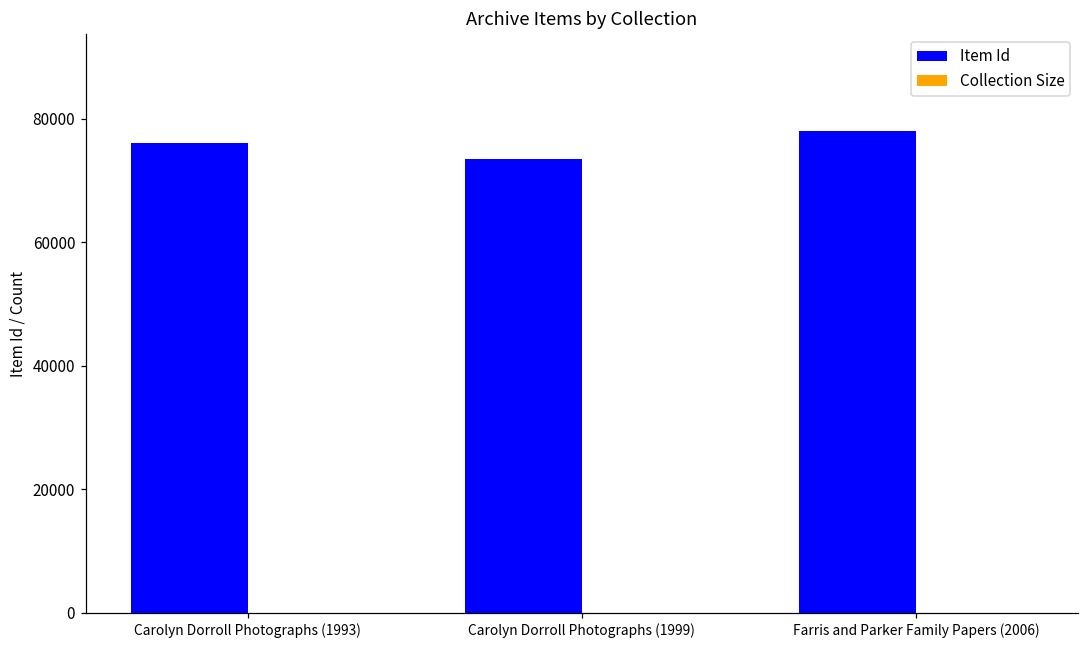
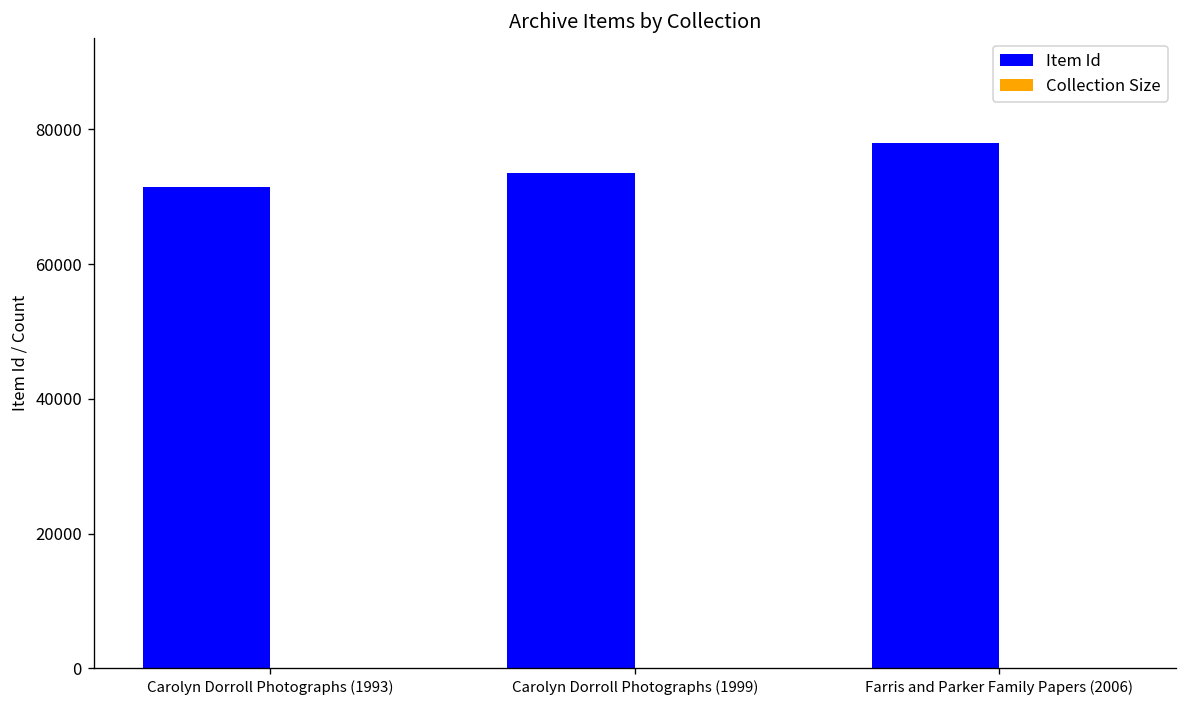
  {
    "Item Id": {
-     "Carolyn Dorroll Photographs (1993)": 76000,
+     "Carolyn Dorroll Photographs (1993)": 71000,
      "Carolyn Dorroll Photographs (1999)": 74000,
      "Farris and Parker Family Papers (2006)": 78000
    }
  }
